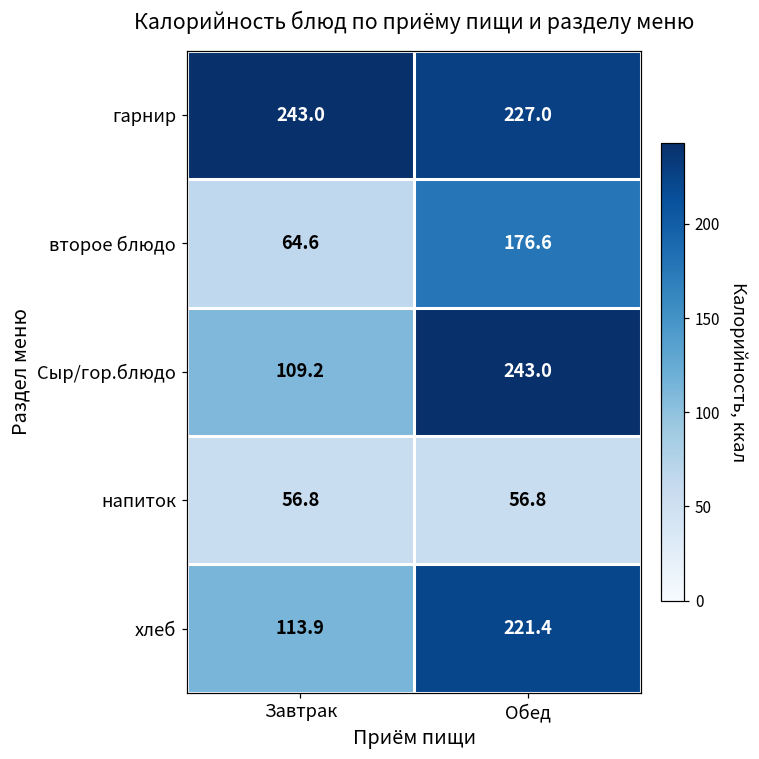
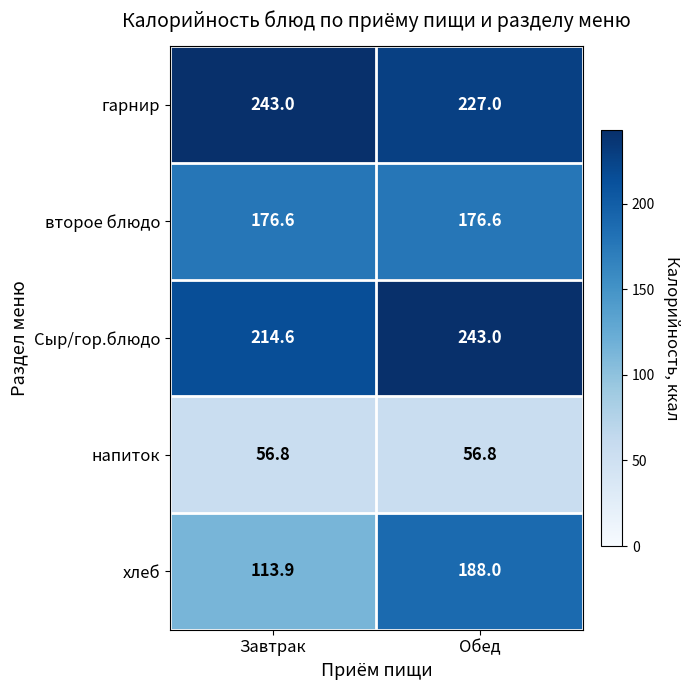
  {
    "гарнир": {
      "Завтрак": 243.0,
      "Обед": 227.0
    },
    "второе блюдо": {
-     "Завтрак": 64.6,
+     "Завтрак": 176.6,
      "Обед": 176.6
    },
    "Сыр/гор.блюдо": {
-     "Завтрак": 109.2,
+     "Завтрак": 214.6,
      "Обед": 243.0
    },
    "напиток": {
      "Завтрак": 56.8,
      "Обед": 56.8
    },
    "хлеб": {
      "Завтрак": 113.9,
-     "Обед": 221.4
+     "Обед": 188.0
    }
  }
